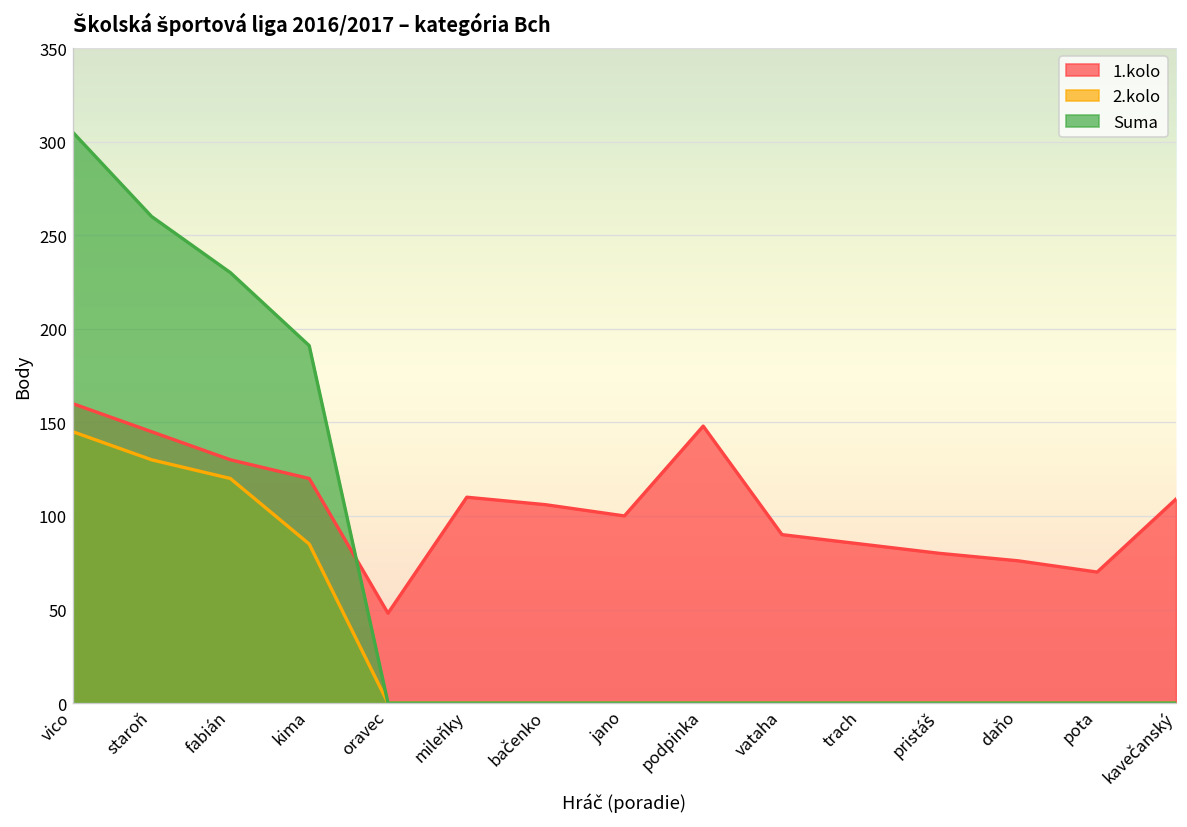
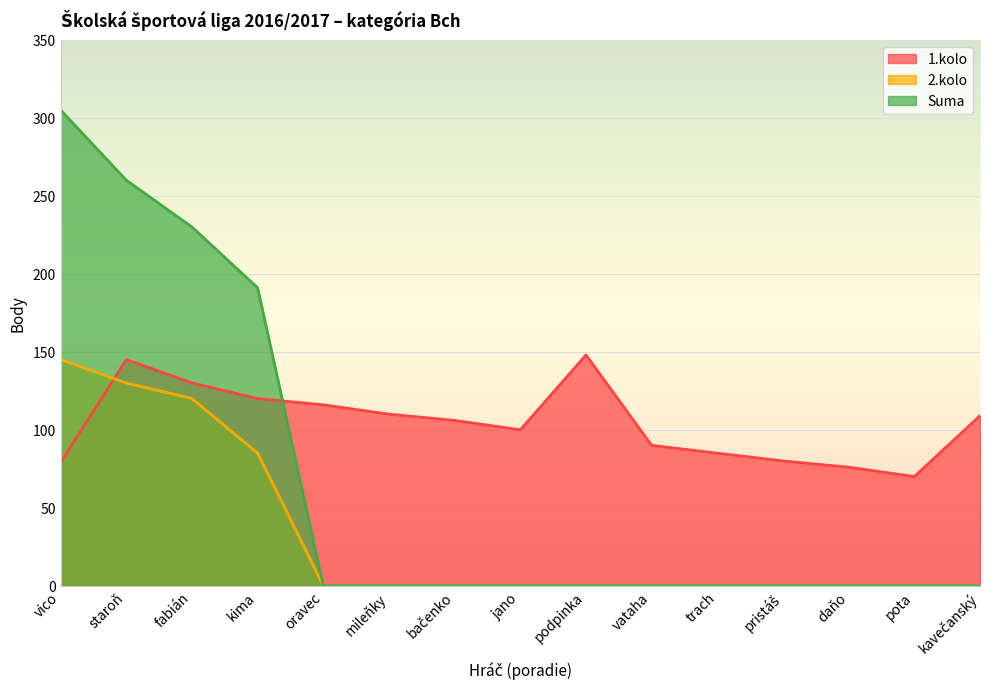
  {
    "1.kolo": {
-     "vico": 160,
+     "vico": 79,
      "staroň": 145,
      "fabián": 130,
      "kima": 120,
-     "oravec": 48,
+     "oravec": 116,
      "mileňky": 110,
      "bačenko": 106,
      "jano": 100,
      "podpinka": 148,
      "vataha": 90,
      "trach": 85,
      "pristáš": 80,
      "daňo": 76,
      "pota": 70,
      "kavečanský": 109
    },
    "2.kolo": {
      "vico": 145,
      "staroň": 130,
      "fabián": 120,
      "kima": 85
    },
    "Suma": {
      "vico": 305,
      "staroň": 260,
      "fabián": 230,
      "kima": 191
    }
  }
